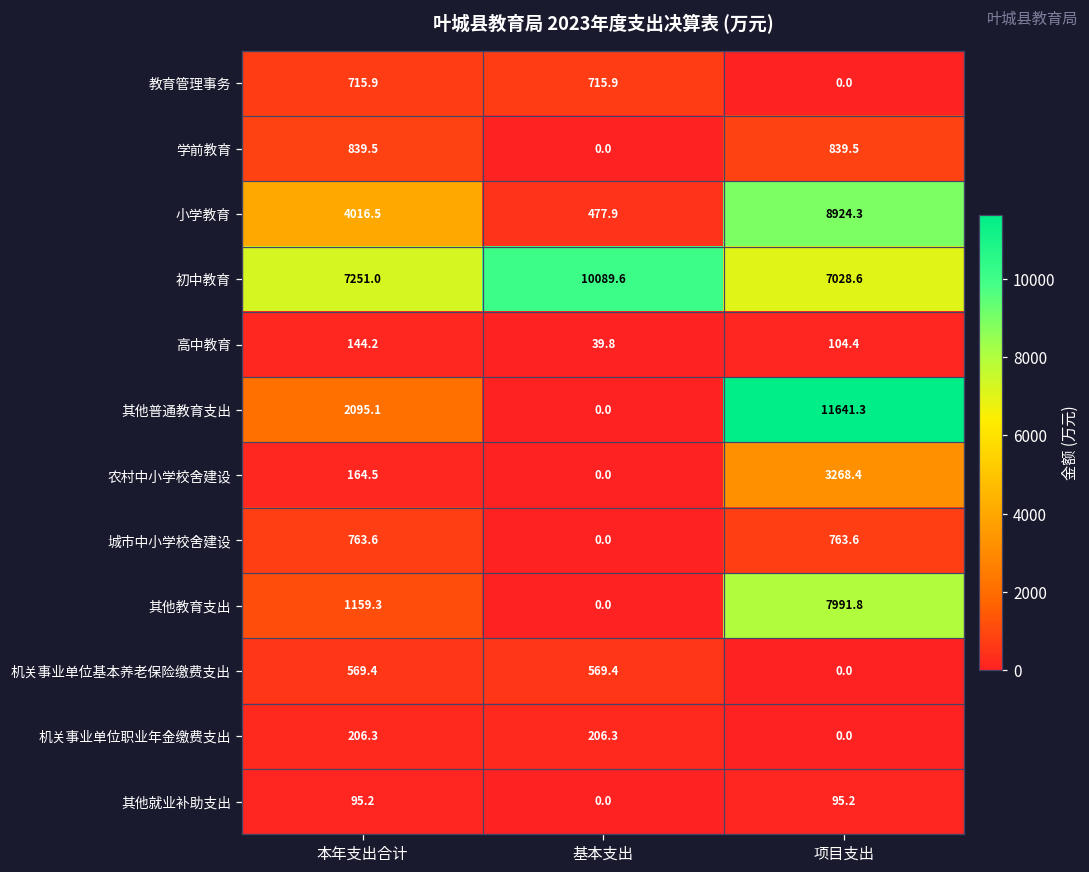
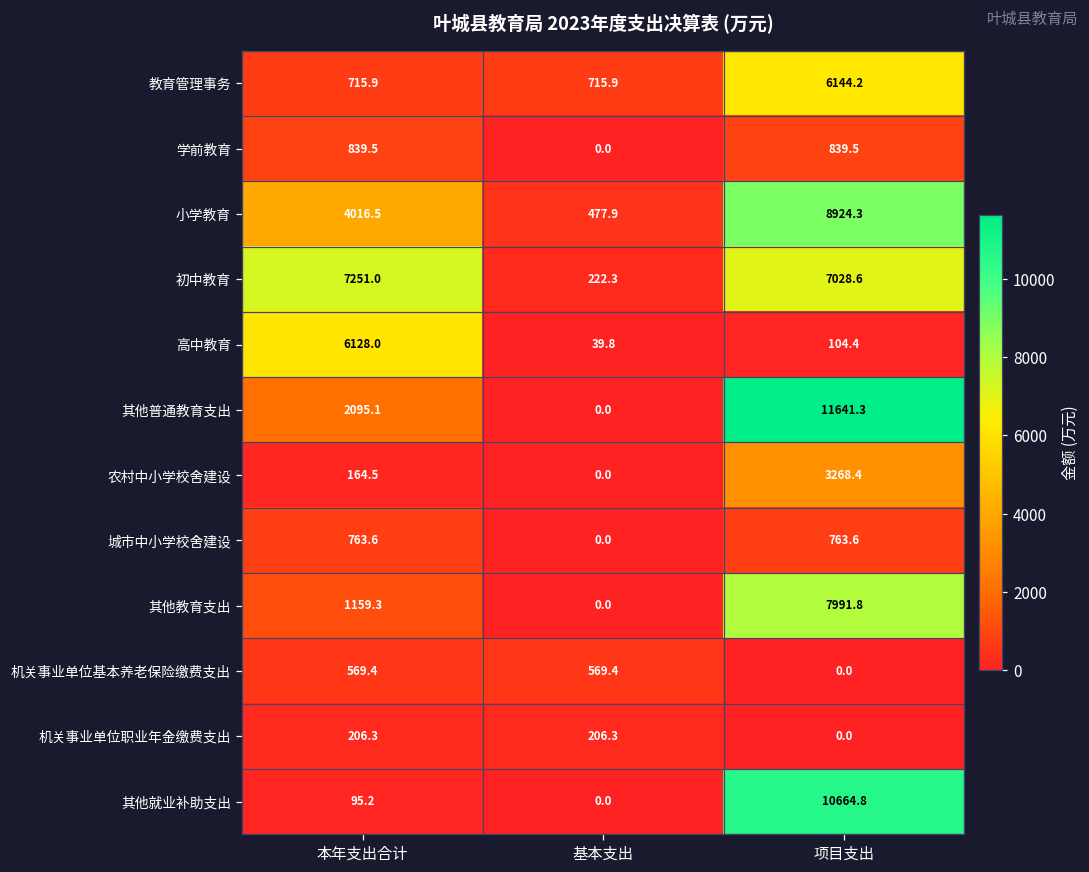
  {
    "教育管理事务": {
      "本年支出合计": 715.9,
      "基本支出": 715.9,
-     "项目支出": 0.0
+     "项目支出": 6144.2
    },
    "学前教育": {
      "本年支出合计": 839.5,
      "基本支出": 0.0,
      "项目支出": 839.5
    },
    "小学教育": {
      "本年支出合计": 4016.5,
      "基本支出": 477.9,
      "项目支出": 8924.3
    },
    "初中教育": {
      "本年支出合计": 7251.0,
-     "基本支出": 10089.6,
+     "基本支出": 222.3,
      "项目支出": 7028.6
    },
    "高中教育": {
-     "本年支出合计": 144.2,
+     "本年支出合计": 6128.0,
      "基本支出": 39.8,
      "项目支出": 104.4
    },
    "其他普通教育支出": {
      "本年支出合计": 2095.1,
      "基本支出": 0.0,
      "项目支出": 11641.3
    },
    "农村中小学校舍建设": {
      "本年支出合计": 164.5,
      "基本支出": 0.0,
      "项目支出": 3268.4
    },
    "城市中小学校舍建设": {
      "本年支出合计": 763.6,
      "基本支出": 0.0,
      "项目支出": 763.6
    },
    "其他教育支出": {
      "本年支出合计": 1159.3,
      "基本支出": 0.0,
      "项目支出": 7991.8
    },
    "机关事业单位基本养老保险缴费支出": {
      "本年支出合计": 569.4,
      "基本支出": 569.4,
      "项目支出": 0.0
    },
    "机关事业单位职业年金缴费支出": {
      "本年支出合计": 206.3,
      "基本支出": 206.3,
      "项目支出": 0.0
    },
    "其他就业补助支出": {
      "本年支出合计": 95.2,
      "基本支出": 0.0,
-     "项目支出": 95.2
+     "项目支出": 10664.8
    }
  }
